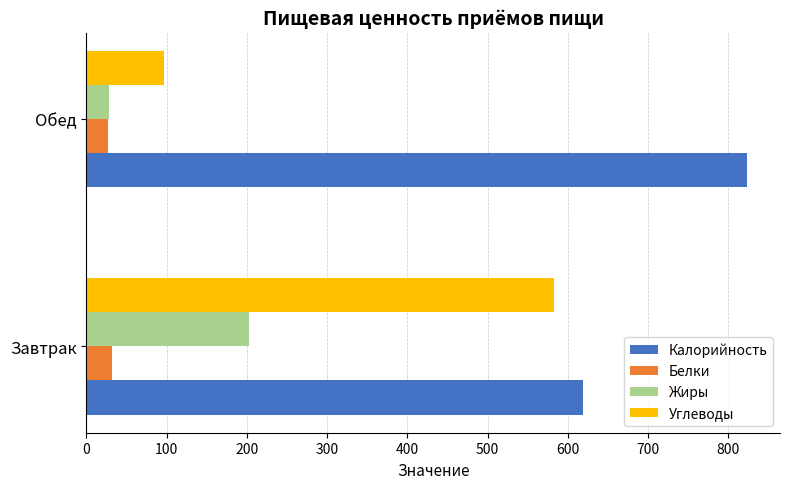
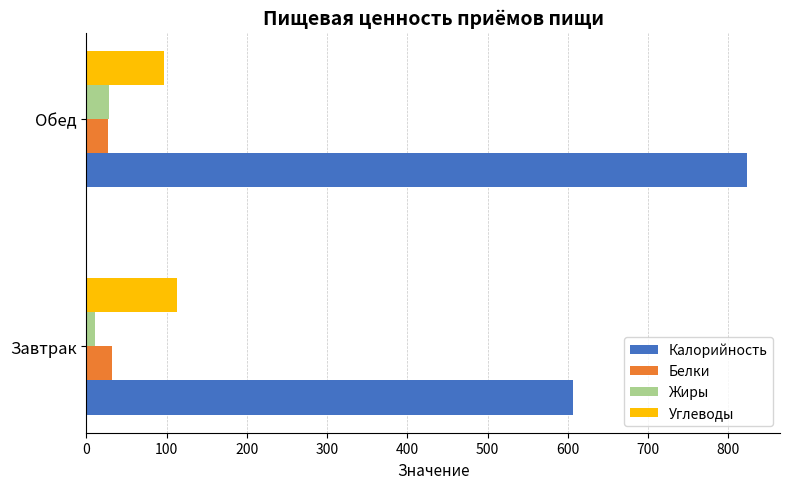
  {
    "Калорийность": {
      "Обед": 820,
-     "Завтрак": 620
+     "Завтрак": 610
    },
    "Белки": {
      "Обед": 30,
      "Завтрак": 30
    },
    "Жиры": {
      "Обед": 30,
-     "Завтрак": 200
+     "Завтрак": 10
    },
    "Углеводы": {
      "Обед": 100,
-     "Завтрак": 580
+     "Завтрак": 110
    }
  }
